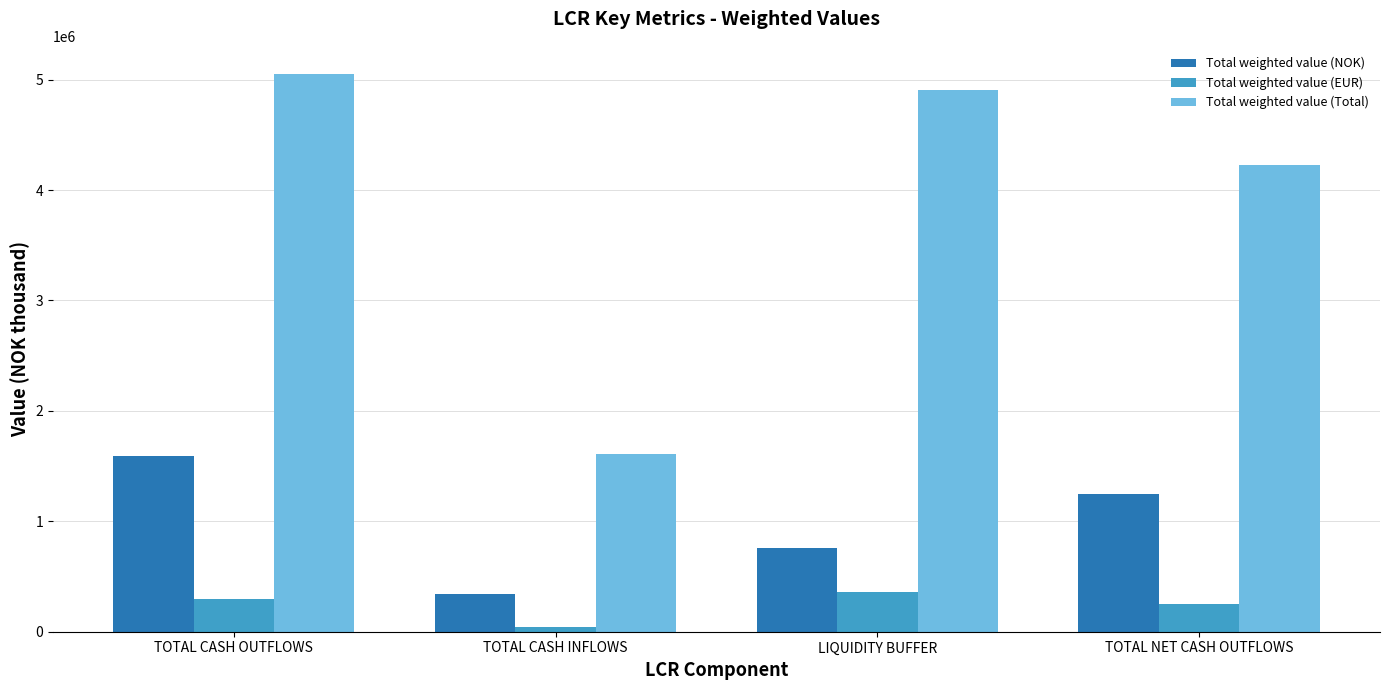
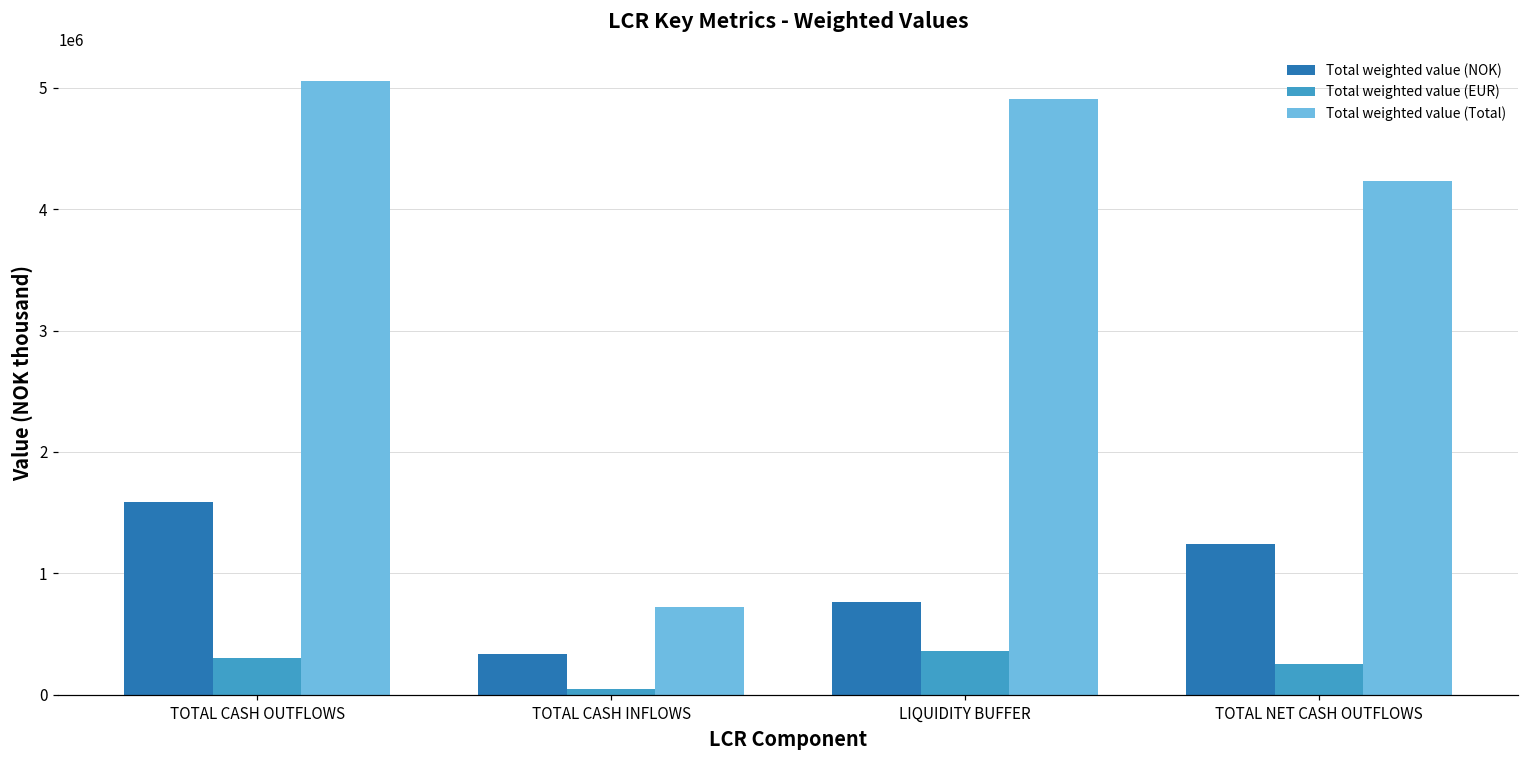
  {
    "Total weighted value (Total)": {
      "TOTAL CASH OUTFLOWS": 5050000,
-     "TOTAL CASH INFLOWS": 1610000,
+     "TOTAL CASH INFLOWS": 720000,
      "LIQUIDITY BUFFER": 4900000,
      "TOTAL NET CASH OUTFLOWS": 4230000
    }
  }
